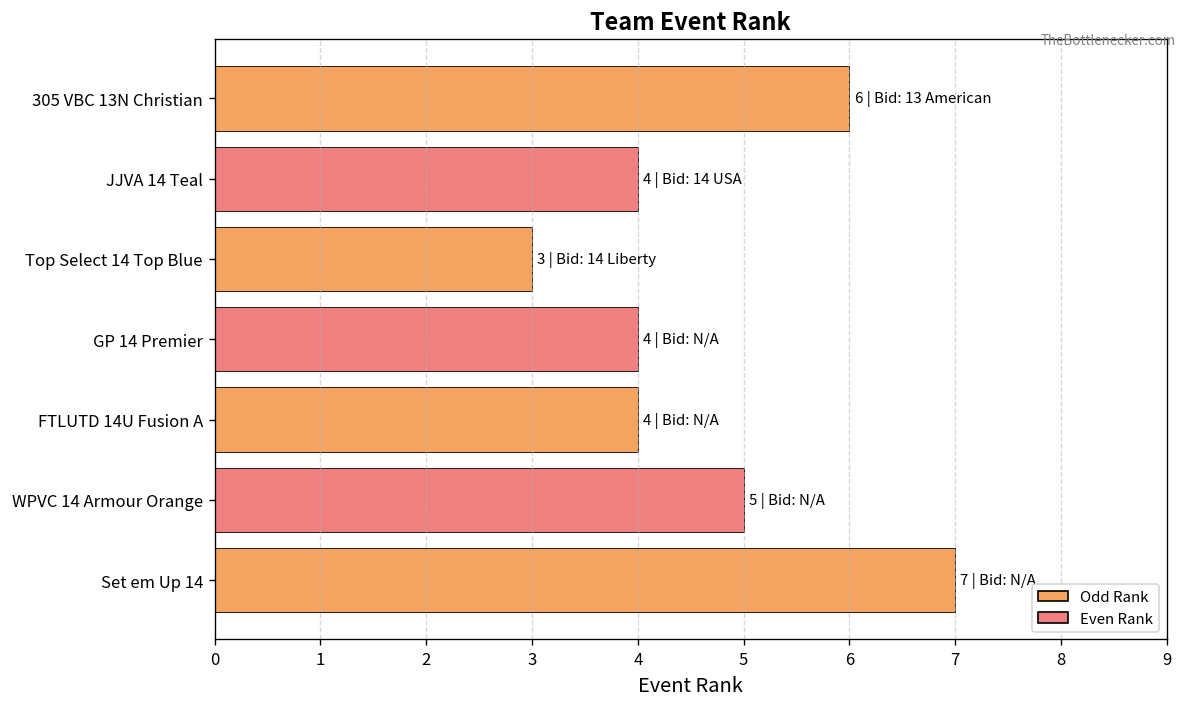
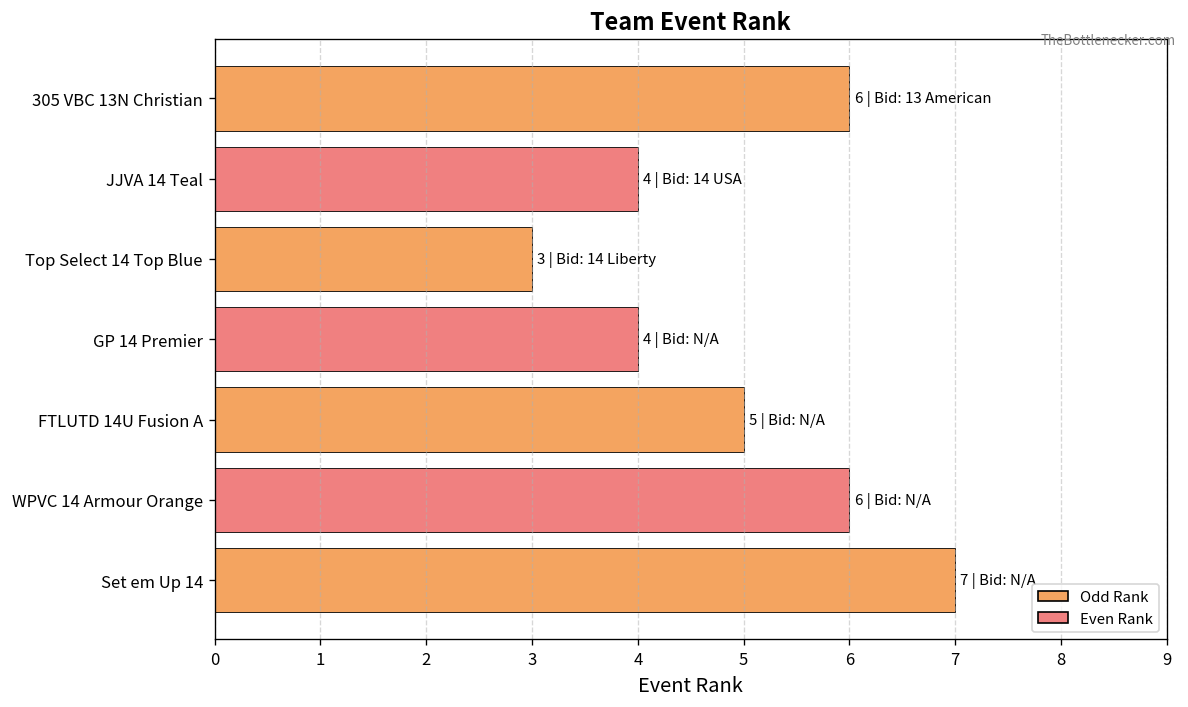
  {
    "305 VBC 13N Christian": 6,
    "JJVA 14 Teal": 4,
    "Top Select 14 Top Blue": 3,
    "GP 14 Premier": 4,
-   "FTLUTD 14U Fusion A": 4,
-   "WPVC 14 Armour Orange": 5
+   "FTLUTD 14U Fusion A": 5,
+   "WPVC 14 Armour Orange": 6
  }
